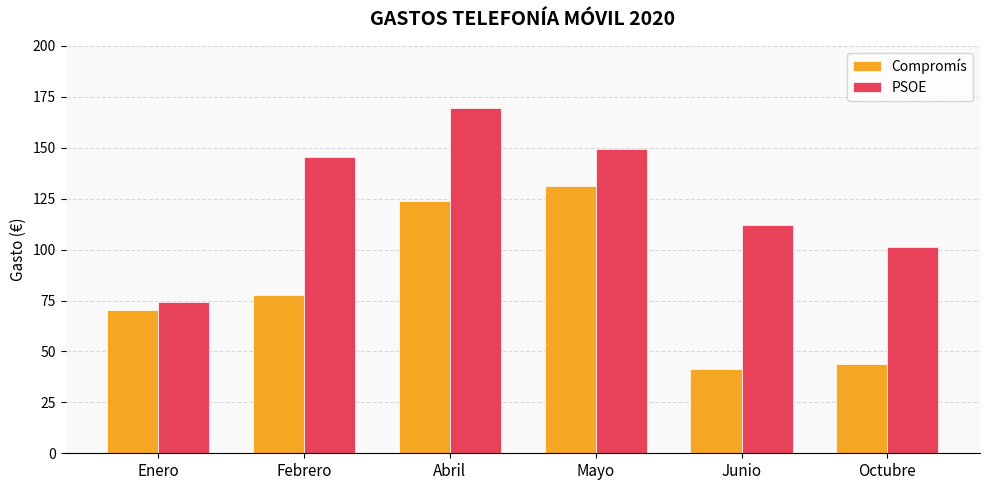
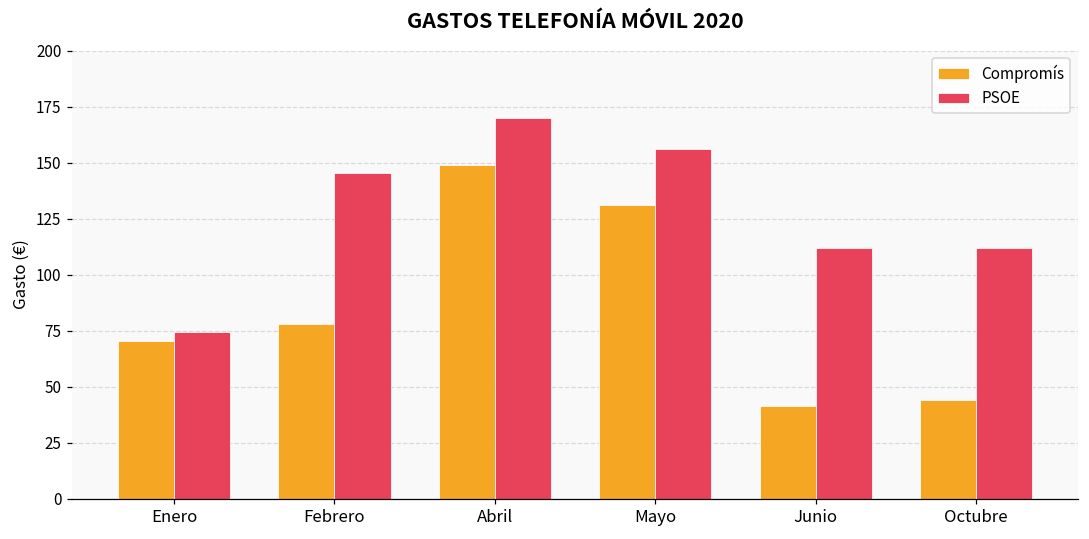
  {
    "Compromís": {
      "Enero": 70,
      "Febrero": 78,
-     "Abril": 124,
+     "Abril": 149,
      "Mayo": 131,
      "Junio": 41,
      "Octubre": 44
    },
    "PSOE": {
      "Enero": 74,
      "Febrero": 145,
      "Abril": 170,
-     "Mayo": 149,
+     "Mayo": 156,
      "Junio": 112,
-     "Octubre": 101
+     "Octubre": 112
    }
  }
